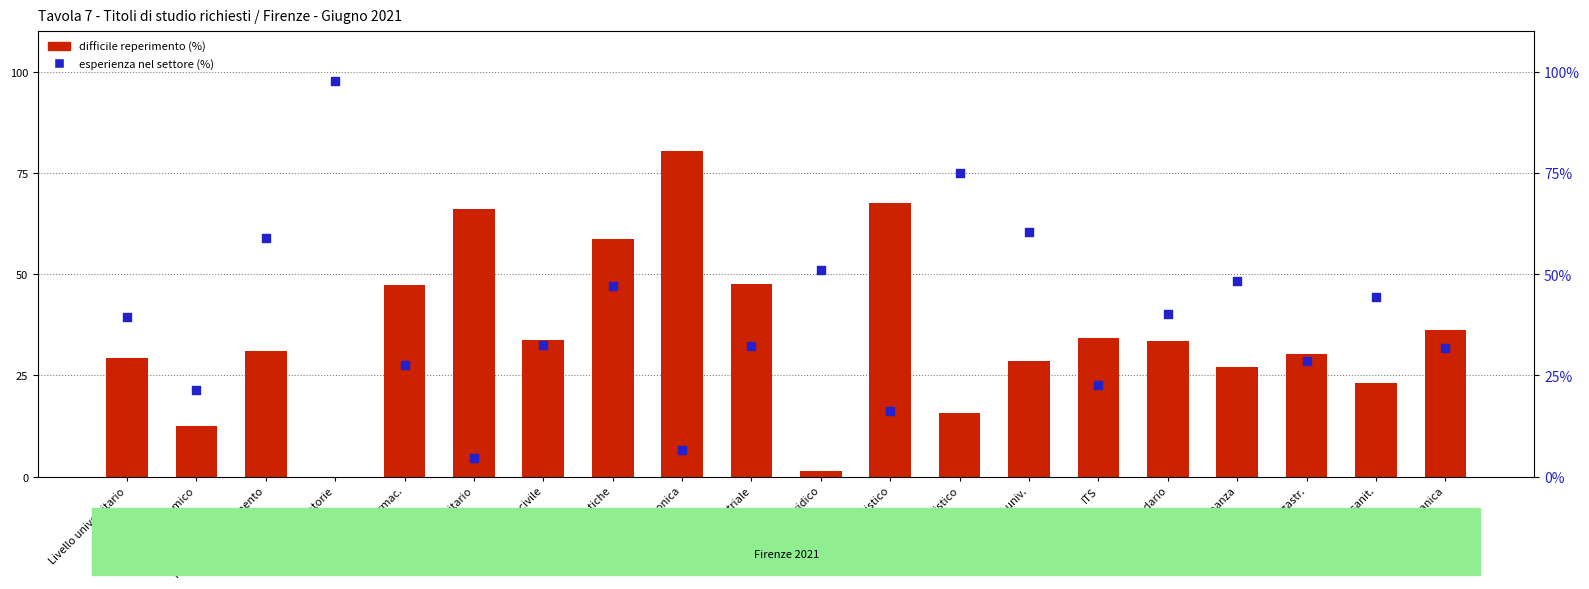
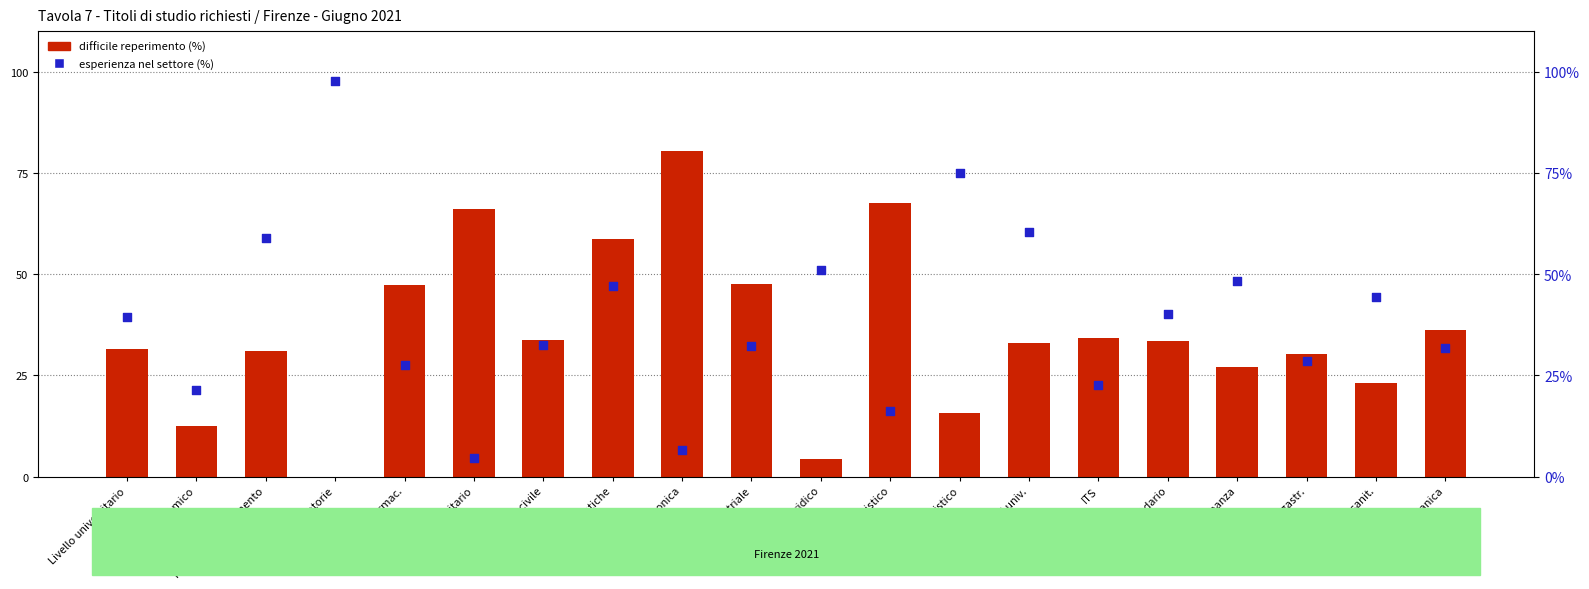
  {
    "difficile reperimento (%)": {
-     "Livello universitario": 29,
+     "Livello universitario": 32,
      "Indirizzo economico": 13,
      "Indirizzo insegnamento": 31,
      "Ind. scienze motorie": 0,
      "Ind. chimico-farmac.": 47,
      "Ind. sanitario": 66,
      "Ind. ing. civile": 34,
      "Ind. sc. matematiche": 59,
      "Ind. ing. elettronica": 80,
      "Ind. ing. industriale": 47,
-     "Indirizzo giuridico": 1,
+     "Indirizzo giuridico": 4,
      "Indirizzo linguistico": 67,
      "Indirizzo umanistico": 16,
-     "Altri indirizzi univ.": 28,
+     "Altri indirizzi univ.": 33,
      "ITS": 34,
      "Livello secondario": 33,
      "Ind. amm. finanza": 27,
      "Ind. turismo enogastr.": 30,
      "Indirizzo socio-sanit.": 23,
      "Ind. meccanica": 36
    }
  }
